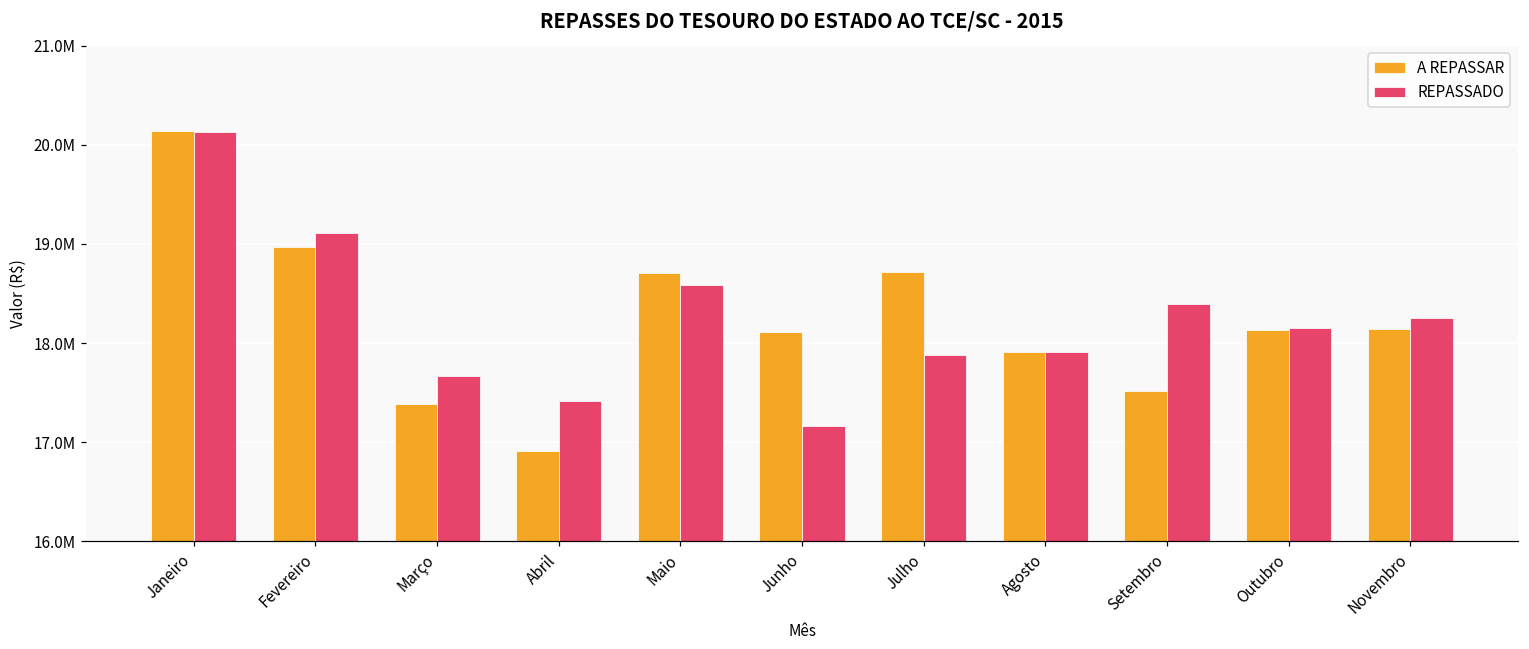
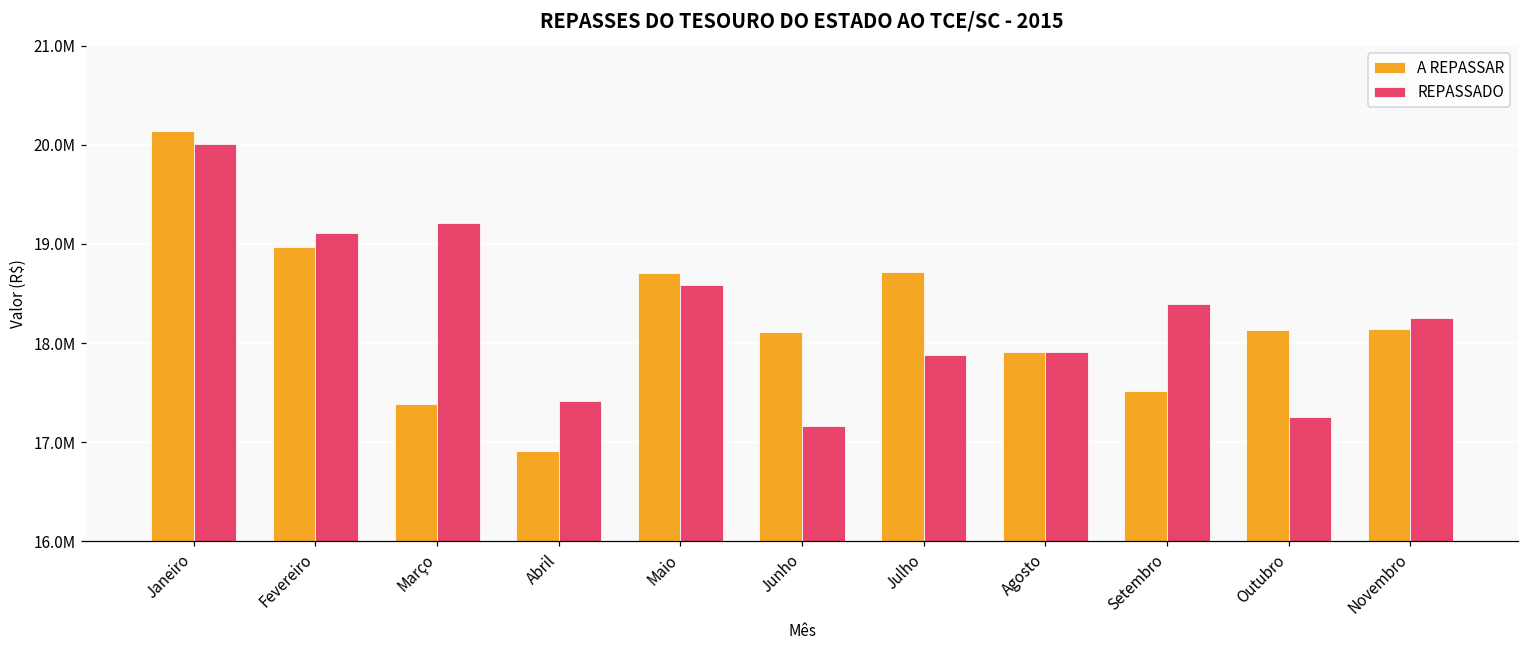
  {
    "A REPASSAR": {
      "Janeiro": 20100000,
      "Fevereiro": 19000000,
      "Março": 17400000,
      "Abril": 16900000,
      "Maio": 18700000,
      "Junho": 18100000,
      "Julho": 18700000,
      "Agosto": 17900000,
      "Setembro": 17500000,
      "Outubro": 18100000,
      "Novembro": 18100000
    },
    "REPASSADO": {
-     "Janeiro": 20100000,
+     "Janeiro": 20000000,
      "Fevereiro": 19100000,
-     "Março": 17700000,
+     "Março": 19200000,
      "Abril": 17400000,
      "Maio": 18600000,
      "Junho": 17200000,
      "Julho": 17900000,
      "Agosto": 17900000,
      "Setembro": 18400000,
-     "Outubro": 18100000,
+     "Outubro": 17300000,
      "Novembro": 18300000
    }
  }
